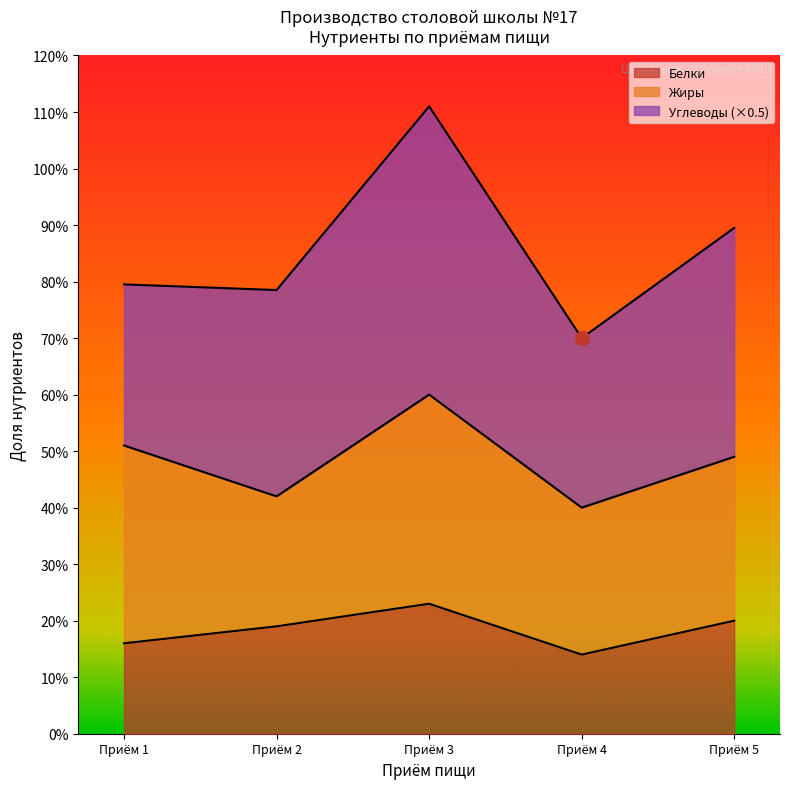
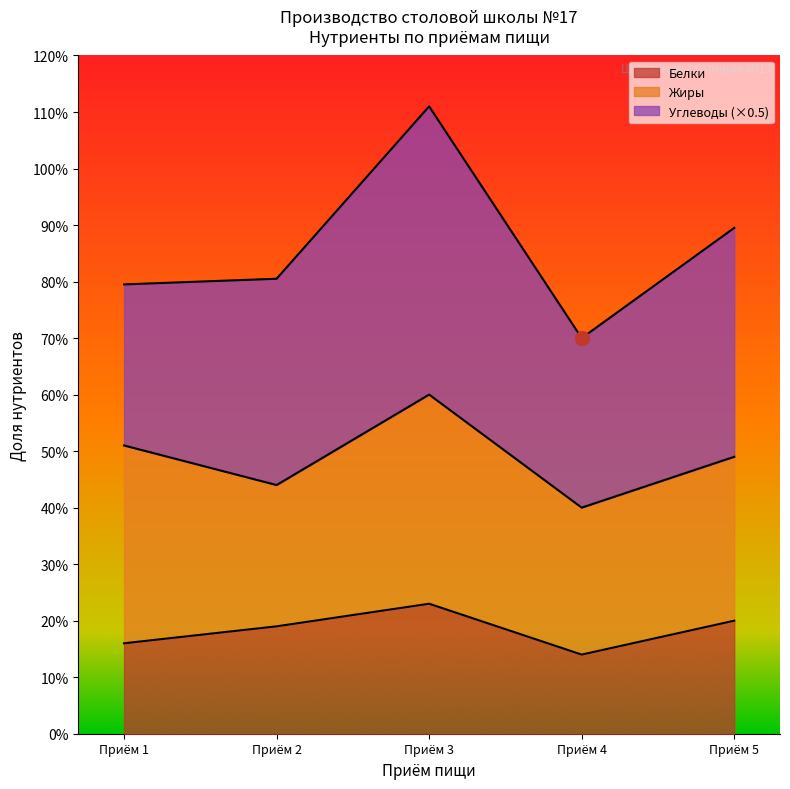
  {
    "Жиры": {
      "Приём 1": "35%",
-     "Приём 2": "23%",
+     "Приём 2": "25%",
      "Приём 3": "37%",
      "Приём 4": "26%",
      "Приём 5": "29%"
    },
    "Углеводы (×0.5)": {
      "Приём 1": "29%",
      "Приём 2": "37%",
      "Приём 3": "51%",
      "Приём 5": "41%"
    }
  }
